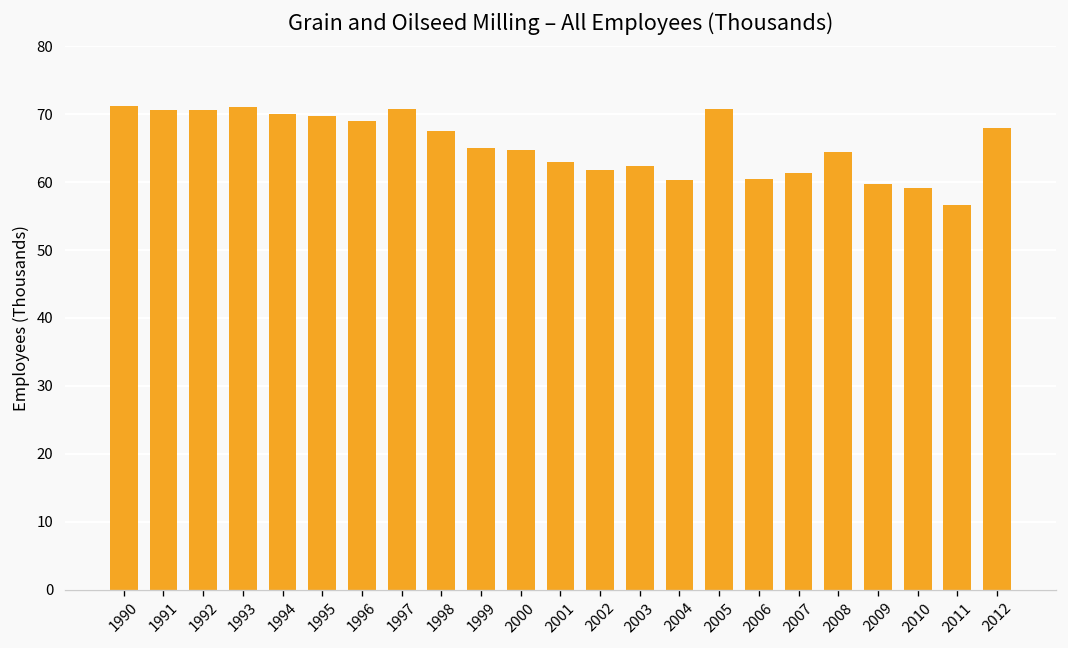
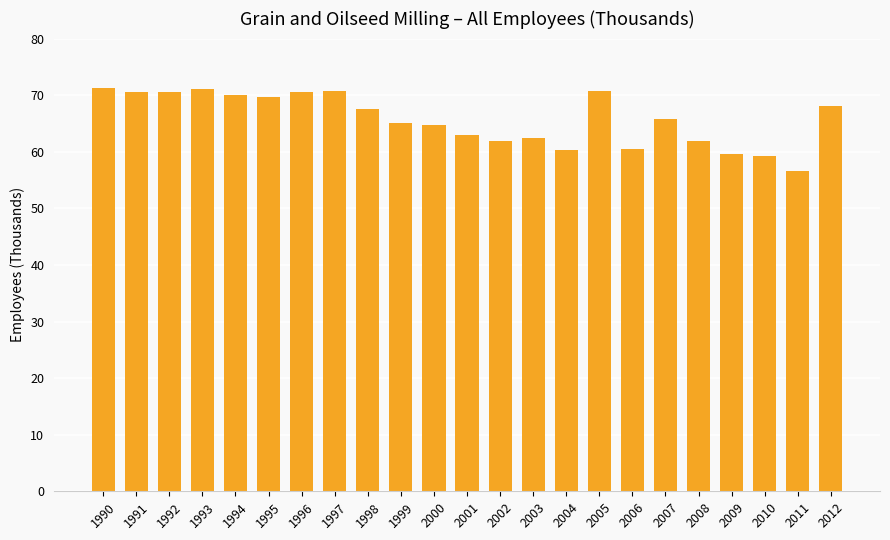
  {
    "1990": 71,
    "1991": 71,
    "1992": 71,
    "1993": 71,
    "1994": 70,
    "1995": 70,
-   "1996": 69,
+   "1996": 70,
    "1997": 71,
    "1998": 68,
    "1999": 65,
    "2000": 65,
    "2001": 63,
    "2002": 62,
    "2003": 62,
    "2004": 60,
    "2005": 71,
    "2006": 61,
-   "2007": 61,
-   "2008": 64,
+   "2007": 66,
+   "2008": 62,
    "2009": 60,
    "2010": 59,
    "2011": 57,
    "2012": 68
  }
